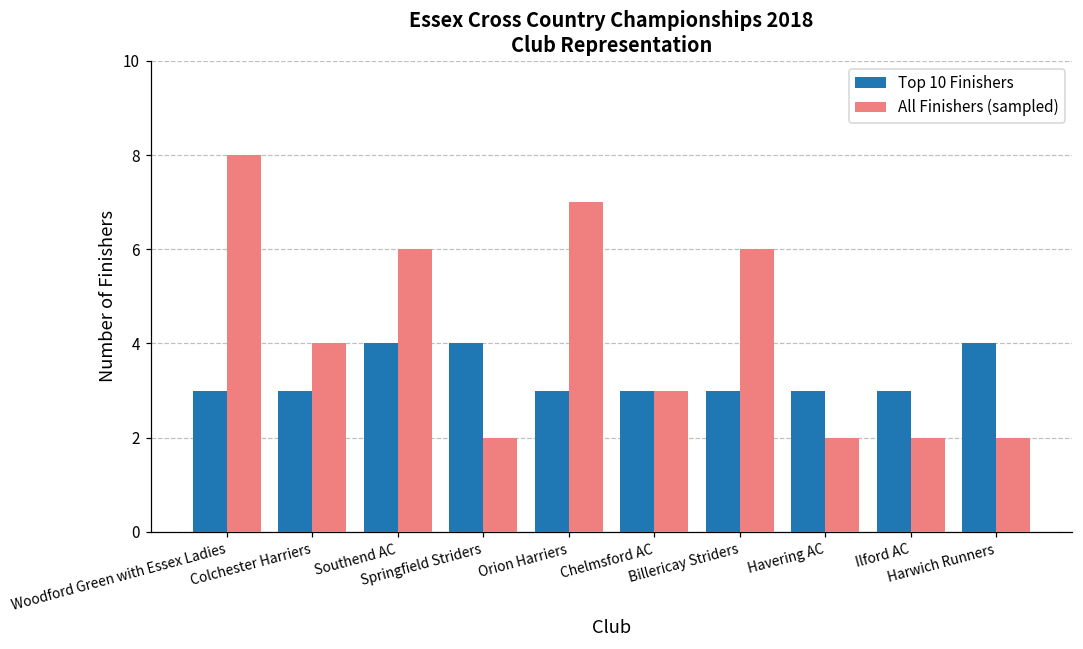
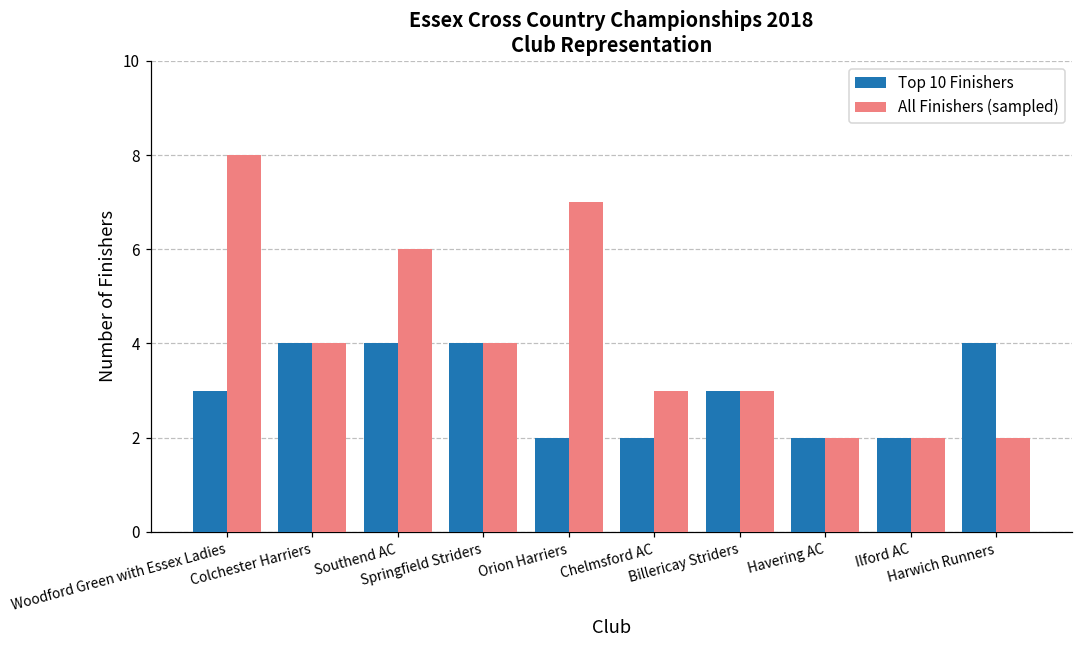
  {
    "Top 10 Finishers": {
      "Woodford Green with Essex Ladies": 3,
-     "Colchester Harriers": 3,
+     "Colchester Harriers": 4,
      "Southend AC": 4,
      "Springfield Striders": 4,
-     "Orion Harriers": 3,
-     "Chelmsford AC": 3,
+     "Orion Harriers": 2,
+     "Chelmsford AC": 2,
      "Billericay Striders": 3,
-     "Havering AC": 3,
-     "Ilford AC": 3,
+     "Havering AC": 2,
+     "Ilford AC": 2,
      "Harwich Runners": 4
    },
    "All Finishers (sampled)": {
      "Woodford Green with Essex Ladies": 8,
      "Colchester Harriers": 4,
      "Southend AC": 6,
-     "Springfield Striders": 2,
+     "Springfield Striders": 4,
      "Orion Harriers": 7,
      "Chelmsford AC": 3,
-     "Billericay Striders": 6,
+     "Billericay Striders": 3,
      "Havering AC": 2,
      "Ilford AC": 2,
      "Harwich Runners": 2
    }
  }
